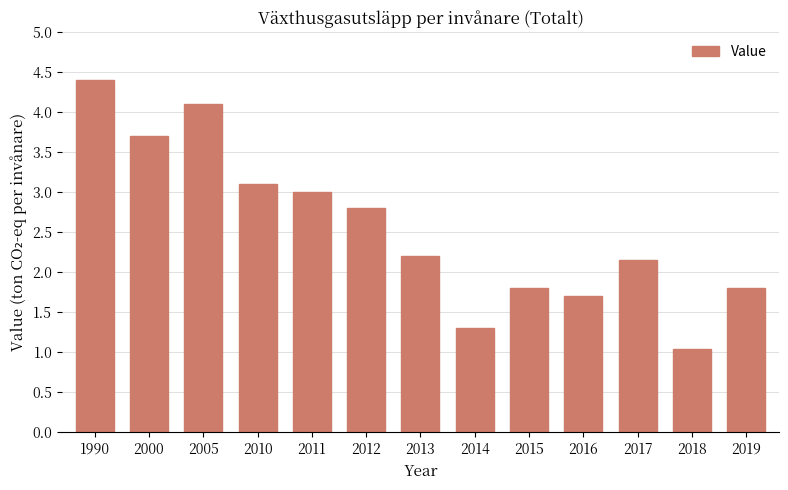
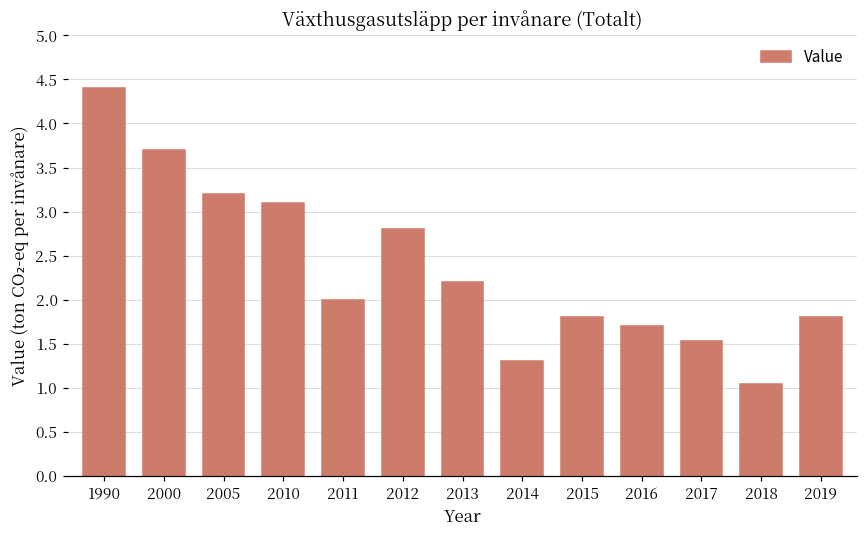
  {
    "1990": 4.4,
    "2000": 3.7,
-   "2005": 4.1,
+   "2005": 3.2,
    "2010": 3.1,
-   "2011": 3,
+   "2011": 2,
    "2012": 2.8,
    "2013": 2.2,
    "2014": 1.3,
    "2015": 1.8,
    "2016": 1.7,
-   "2017": 2.2,
+   "2017": 1.5,
    "2018": 1.0,
    "2019": 1.8
  }
